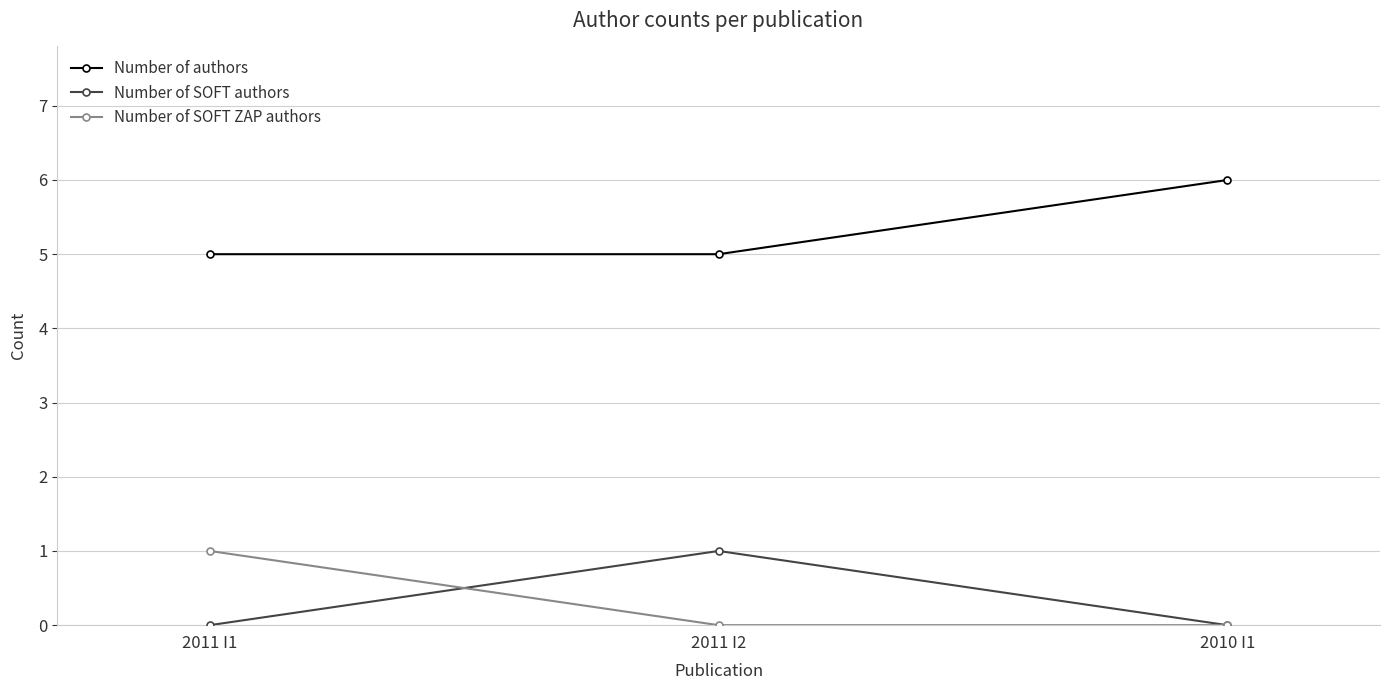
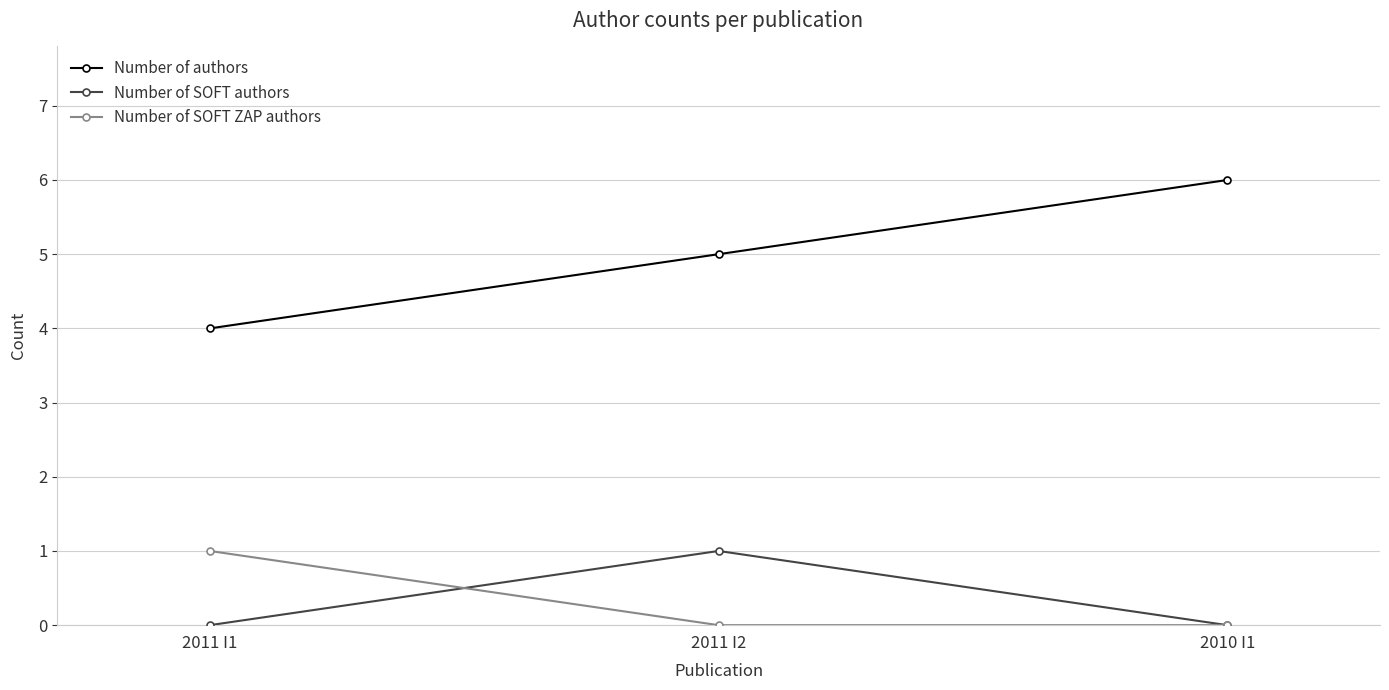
  {
    "Number of authors": {
-     "2011 I1": 5,
+     "2011 I1": 4,
      "2011 I2": 5,
      "2010 I1": 6
    },
    "Number of SOFT authors": {
      "2011 I1": 0,
      "2011 I2": 1
    },
    "Number of SOFT ZAP authors": {
      "2011 I1": 1,
      "2011 I2": 0
    }
  }
